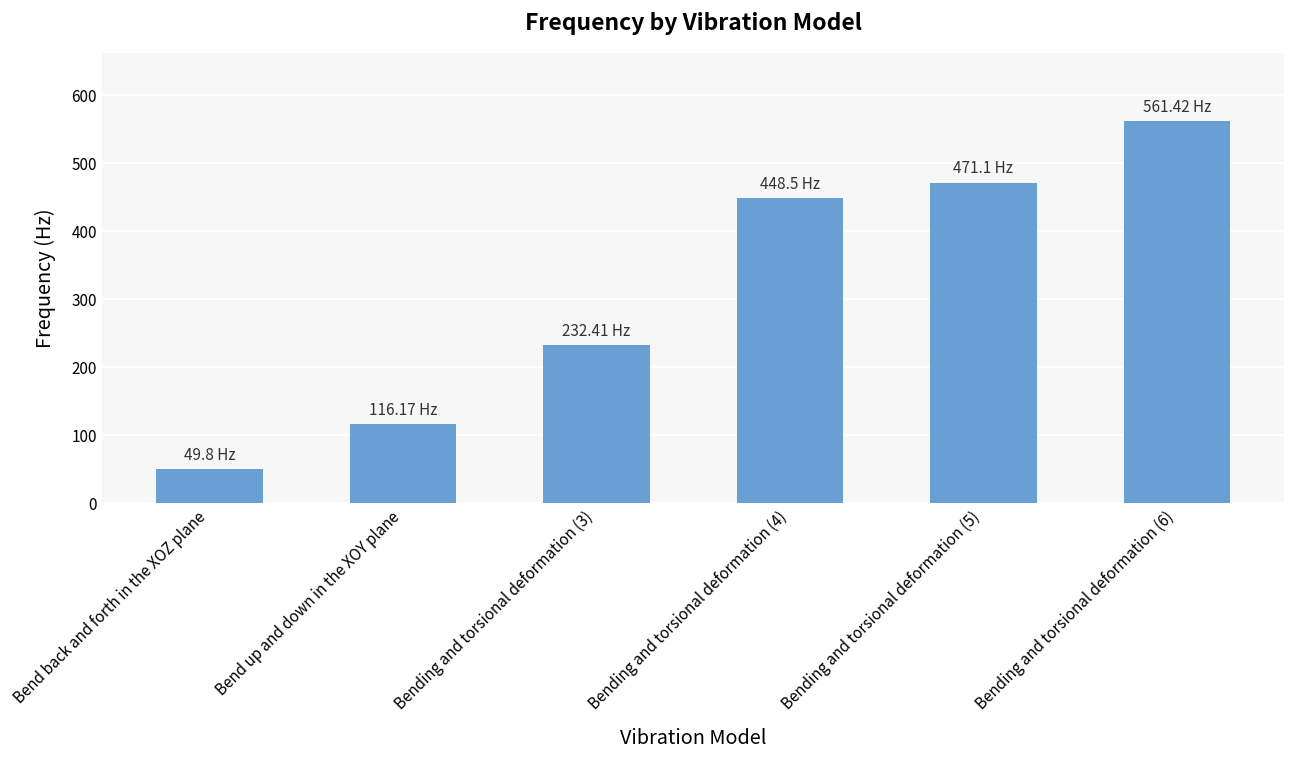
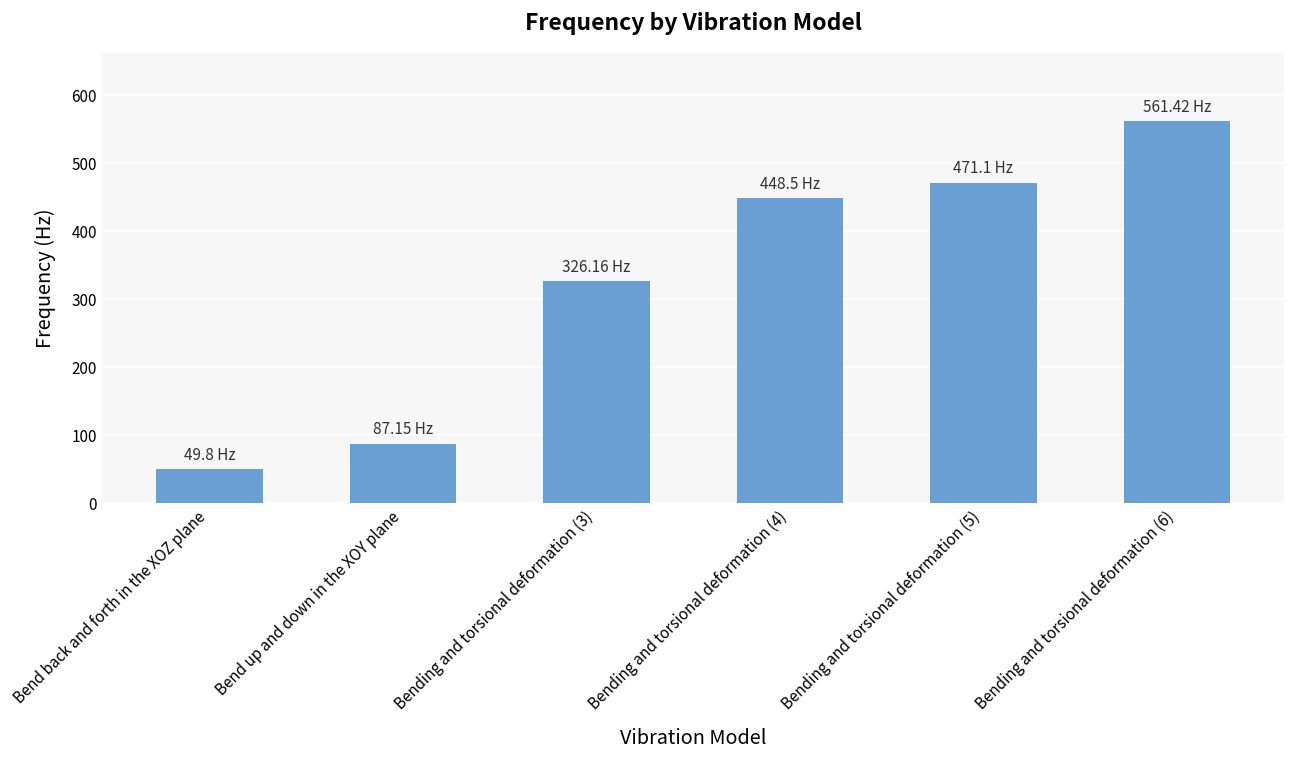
  {
    "Bend back and forth in the XOZ plane": 49.8,
-   "Bend up and down in the XOY plane": 116.17,
-   "Bending and torsional deformation (3)": 232.41,
+   "Bend up and down in the XOY plane": 87.15,
+   "Bending and torsional deformation (3)": 326.16,
    "Bending and torsional deformation (4)": 448.5,
    "Bending and torsional deformation (5)": 471.1,
    "Bending and torsional deformation (6)": 561.42
  }
